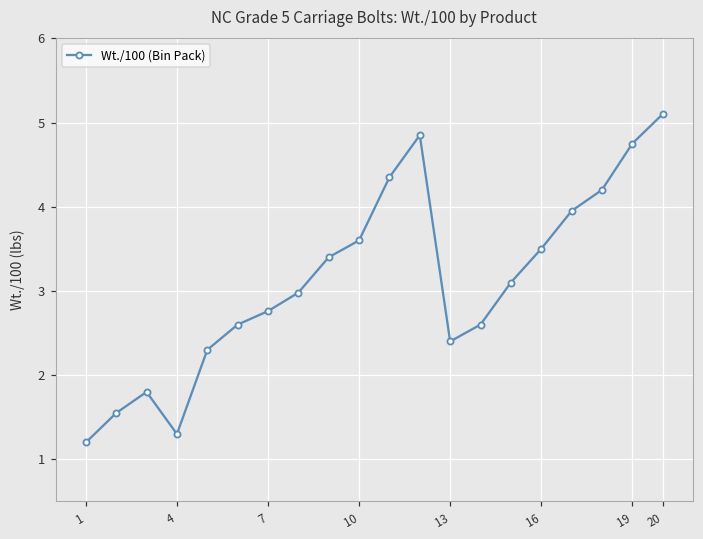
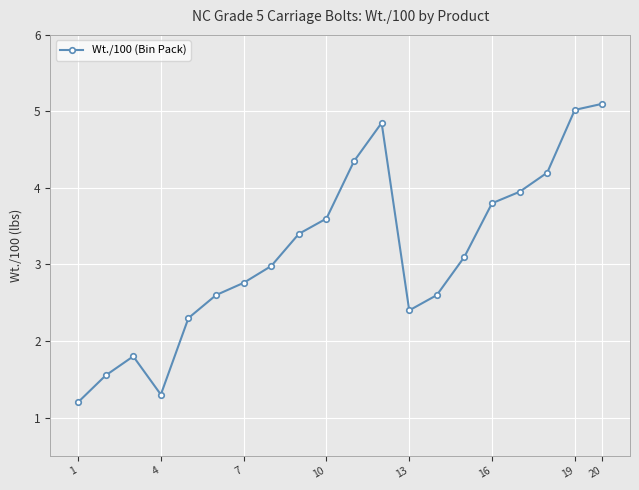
  {
    "1": 1.2,
    "4": 1.3,
    "7": 2.8,
    "10": 3.6,
    "13": 2.4,
-   "16": 3.5,
-   "19": 4.8,
+   "16": 3.8,
+   "19": 5.0,
    "20": 5.1
  }
